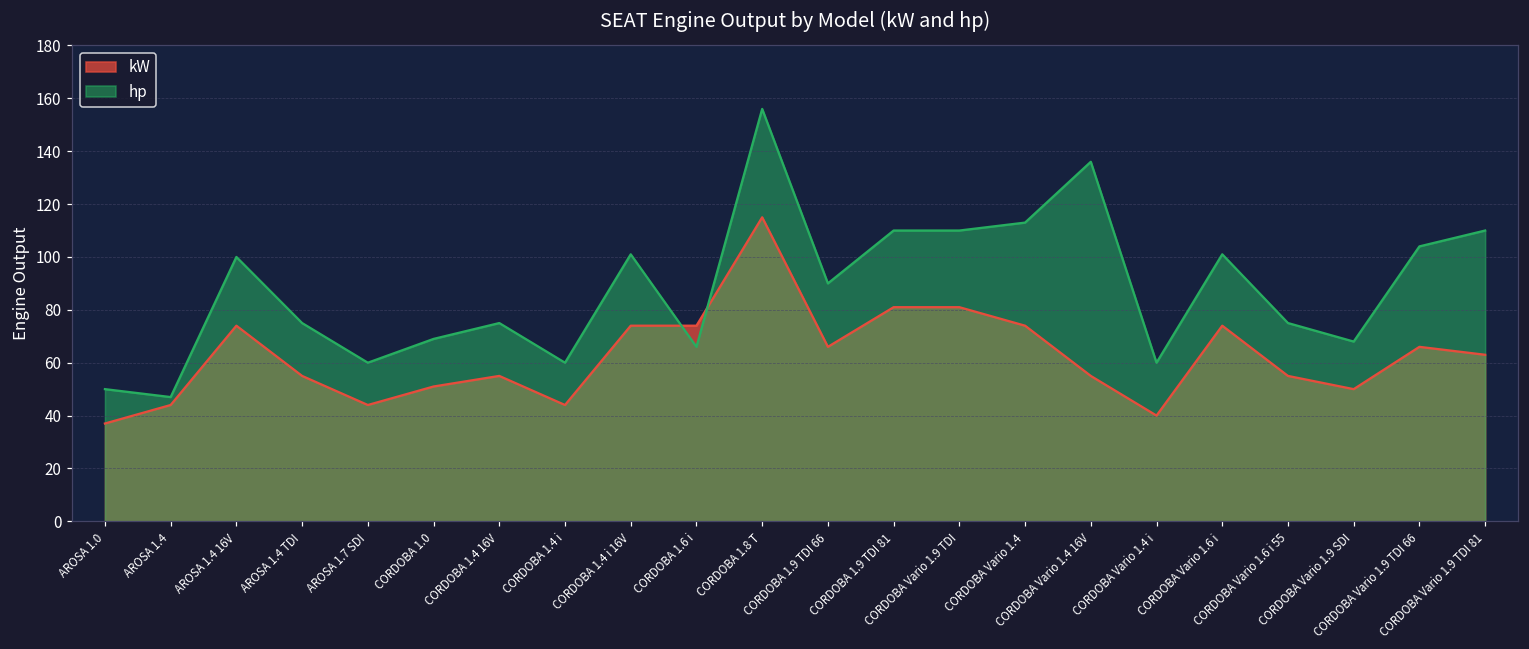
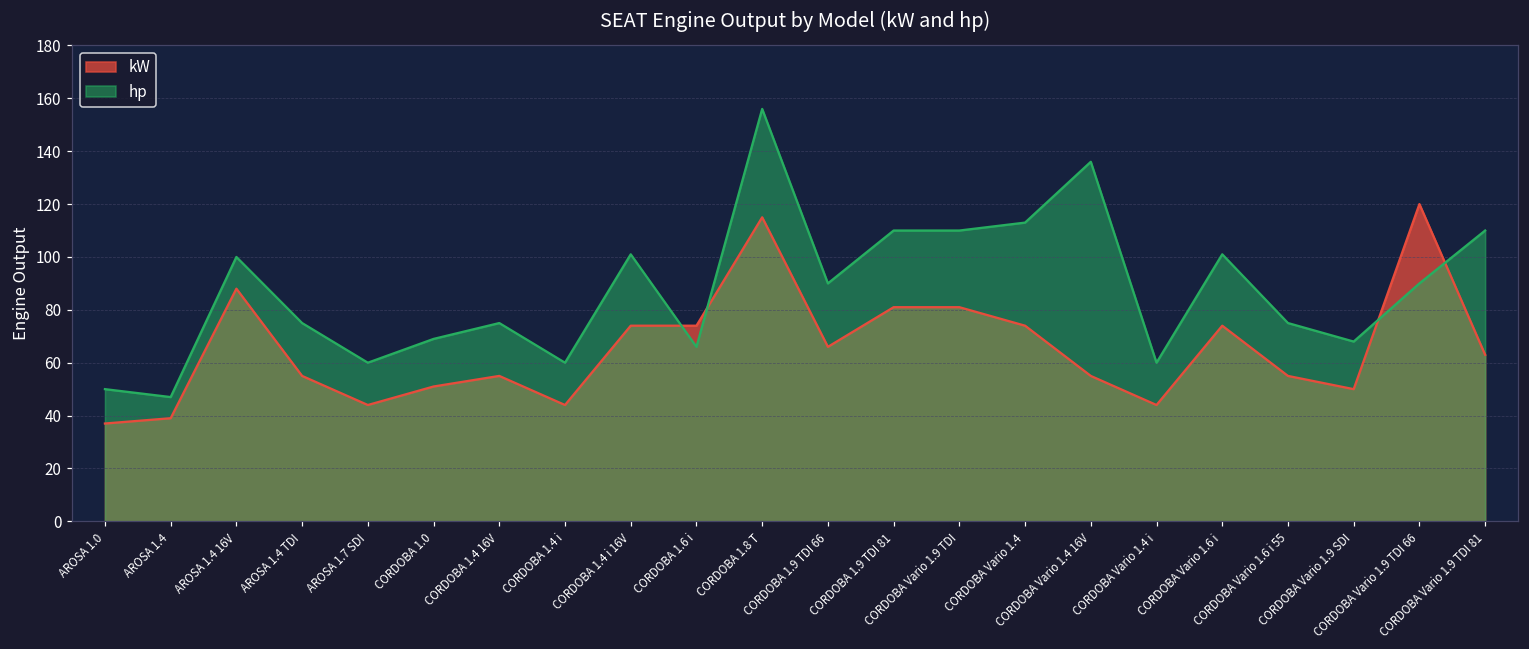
  {
    "kW": {
      "AROSA 1.0": 37,
-     "AROSA 1.4": 44,
-     "AROSA 1.4 16V": 74,
+     "AROSA 1.4": 39,
+     "AROSA 1.4 16V": 88,
      "AROSA 1.4 TDI": 55,
      "AROSA 1.7 SDI": 44,
      "CORDOBA 1.0": 51,
      "CORDOBA 1.4 16V": 55,
      "CORDOBA 1.4 i": 44,
      "CORDOBA 1.4 i 16V": 74,
      "CORDOBA 1.6 i": 74,
      "CORDOBA 1.8 T": 115,
      "CORDOBA 1.9 TDI 66": 66,
      "CORDOBA 1.9 TDI 81": 81,
      "CORDOBA Vario 1.9 TDI": 81,
      "CORDOBA Vario 1.4": 74,
      "CORDOBA Vario 1.4 16V": 55,
-     "CORDOBA Vario 1.4 i": 40,
+     "CORDOBA Vario 1.4 i": 44,
      "CORDOBA Vario 1.6 i": 74,
      "CORDOBA Vario 1.6 i 55": 55,
      "CORDOBA Vario 1.9 SDI": 50,
-     "CORDOBA Vario 1.9 TDI 66": 66,
+     "CORDOBA Vario 1.9 TDI 66": 120,
      "CORDOBA Vario 1.9 TDI 81": 63
    },
    "hp": {
      "AROSA 1.0": 50,
      "AROSA 1.4": 47,
      "AROSA 1.4 16V": 100,
      "AROSA 1.4 TDI": 75,
      "AROSA 1.7 SDI": 60,
      "CORDOBA 1.0": 69,
      "CORDOBA 1.4 16V": 75,
      "CORDOBA 1.4 i": 60,
      "CORDOBA 1.4 i 16V": 101,
      "CORDOBA 1.6 i": 66,
      "CORDOBA 1.8 T": 156,
      "CORDOBA 1.9 TDI 66": 90,
      "CORDOBA 1.9 TDI 81": 110,
      "CORDOBA Vario 1.9 TDI": 110,
      "CORDOBA Vario 1.4": 113,
      "CORDOBA Vario 1.4 16V": 136,
      "CORDOBA Vario 1.4 i": 60,
      "CORDOBA Vario 1.6 i": 101,
      "CORDOBA Vario 1.6 i 55": 75,
      "CORDOBA Vario 1.9 SDI": 68,
-     "CORDOBA Vario 1.9 TDI 66": 104,
+     "CORDOBA Vario 1.9 TDI 66": 90,
      "CORDOBA Vario 1.9 TDI 81": 110
    }
  }
